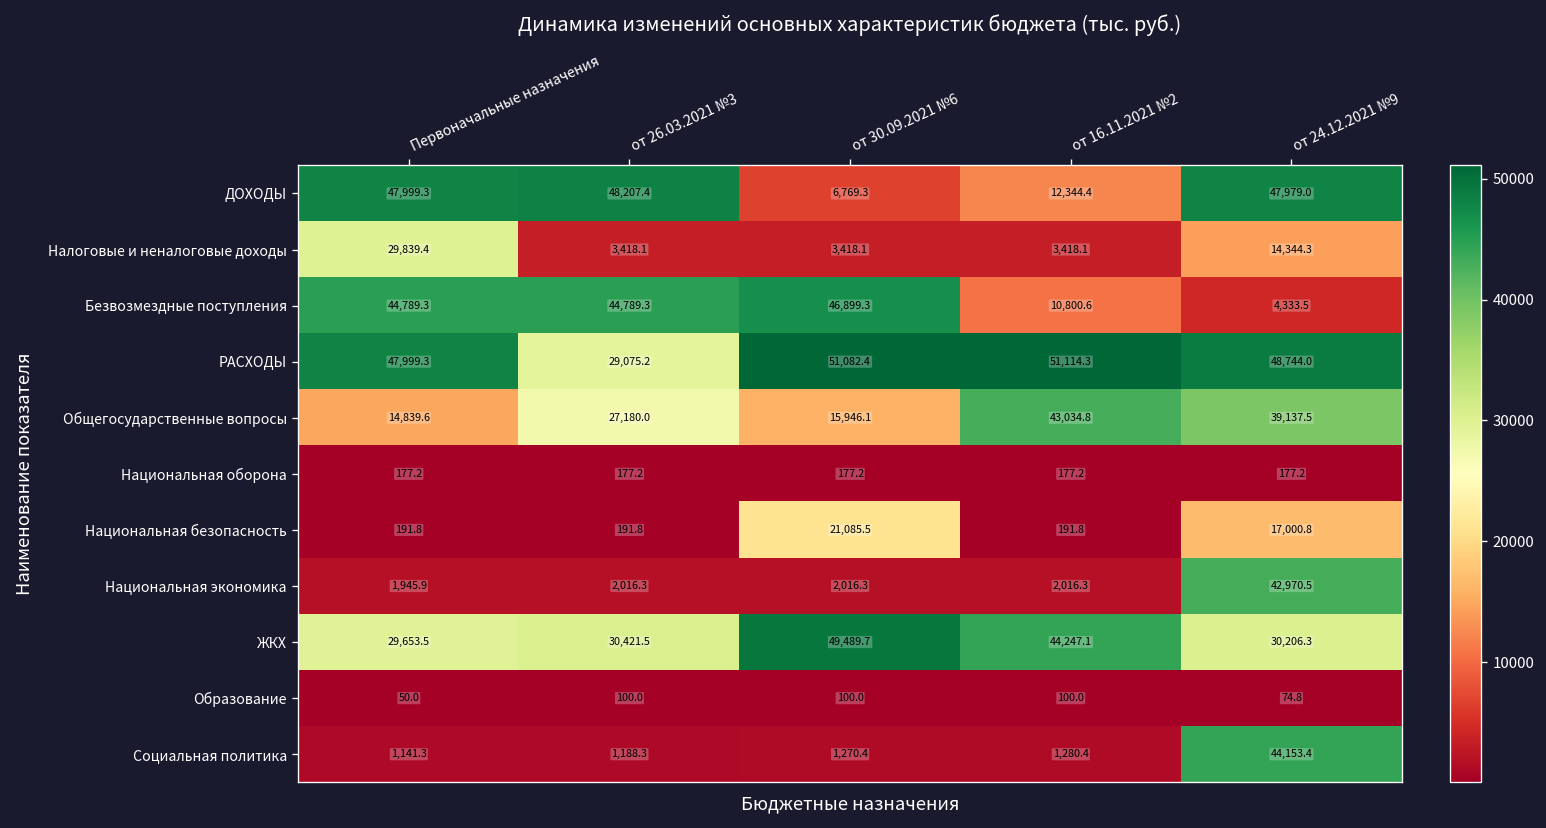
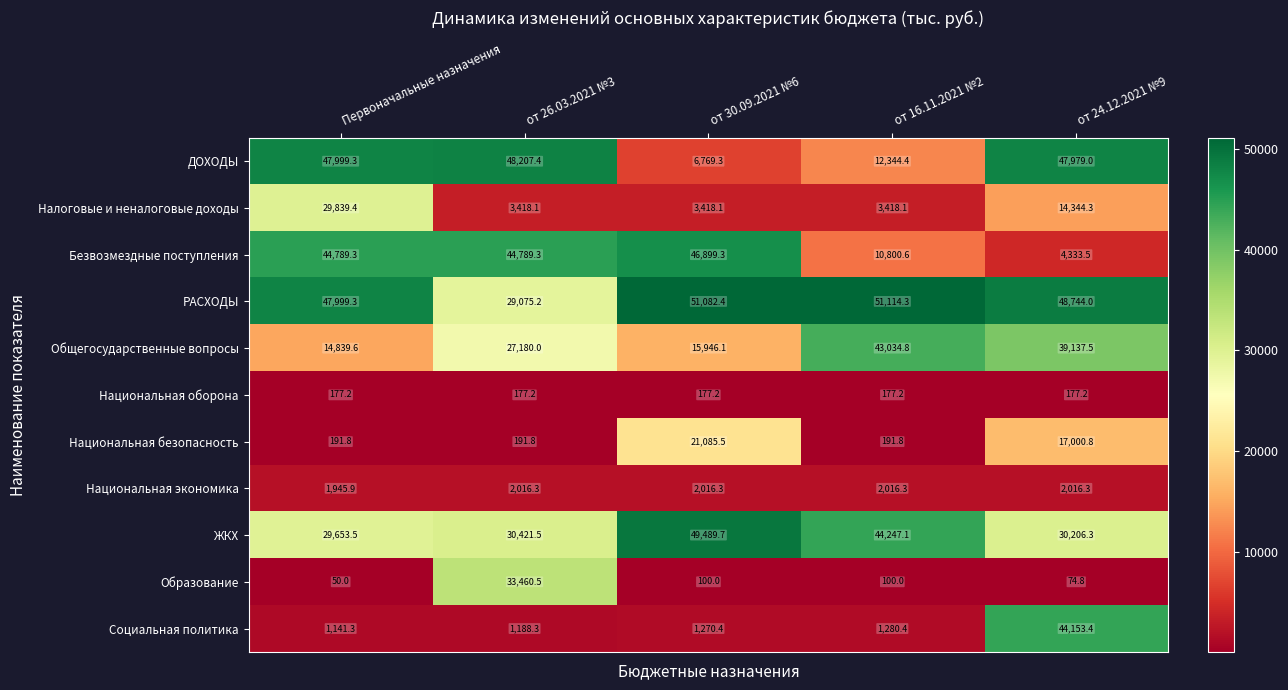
  {
    "Национальная экономика": {
-     "от 24.12.2021 №9": "42,970.5"
+     "от 24.12.2021 №9": "2,016.3"
    },
    "Образование": {
-     "от 26.03.2021 №3": "100.0"
+     "от 26.03.2021 №3": "33,460.5"
    }
  }
